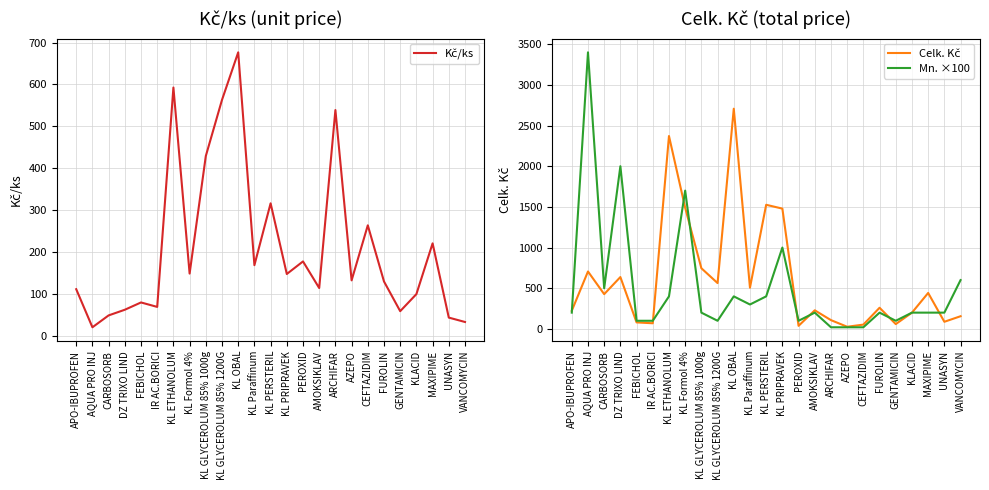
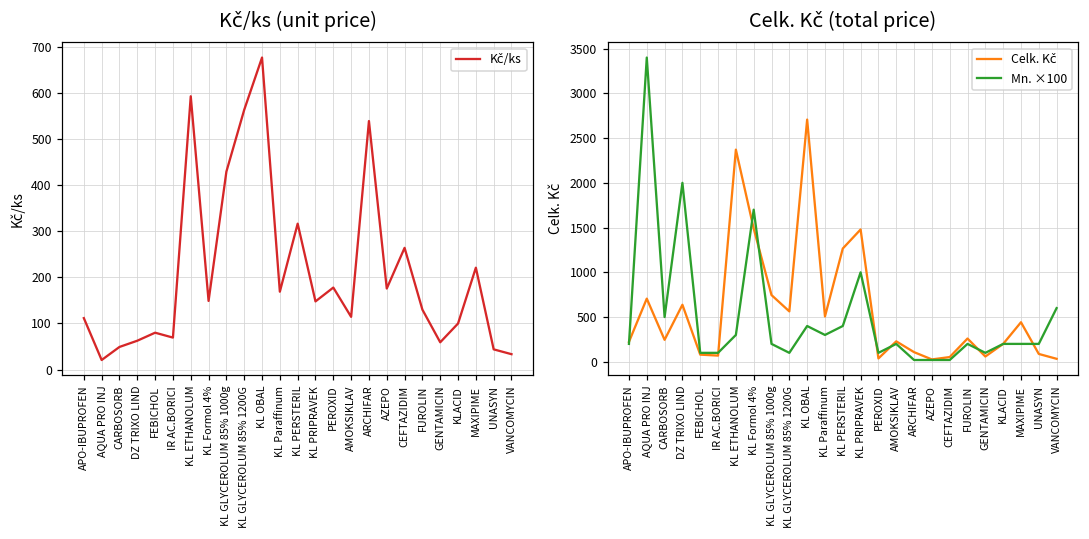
  {
    "Kč/ks (unit price)": {
      "APO-IBUPROFEN": 110,
      "AQUA PRO INJ": 20,
      "CARBOSORB": 50,
      "DZ TRIXO LIND": 60,
      "FEBICHOL": 80,
      "IR AC.BORICI": 70,
      "KL ETHANOLUM": 590,
      "KL Formol 4%": 150,
      "KL GLYCEROLUM 85% 1000g": 430,
      "KL GLYCEROLUM 85% 1200G": 560,
      "KL OBAL": 680,
      "KL Paraffinum": 170,
      "KL PERSTERIL": 320,
      "KL PRIPRAVEK": 150,
      "PEROXID": 180,
      "AMOKSIKLAV": 110,
      "ARCHIFAR": 540,
-     "AZEPO": 130,
+     "AZEPO": 180,
      "CEFTAZIDIM": 260,
      "FUROLIN": 130,
      "GENTAMICIN": 60,
      "KLACID": 100,
      "MAXIPIME": 220,
      "UNASYN": 40,
      "VANCOMYCIN": 30
    },
    "Celk. Kč (total price)": {
      "Celk. Kč": {
        "AQUA PRO INJ": 700,
-       "CARBOSORB": 400,
+       "CARBOSORB": 200,
        "DZ TRIXO LIND": 600,
        "KL ETHANOLUM": 2400,
        "KL Formol 4%": 1500,
        "KL GLYCEROLUM 85% 1000g": 700,
        "KL GLYCEROLUM 85% 1200G": 600,
        "KL OBAL": 2700,
        "KL Paraffinum": 500,
-       "KL PERSTERIL": 1500,
+       "KL PERSTERIL": 1300,
        "KL PRIPRAVEK": 1500,
        "PEROXID": 0,
        "ARCHIFAR": 100,
        "CEFTAZIDIM": 100,
        "FUROLIN": 300,
        "GENTAMICIN": 100,
        "MAXIPIME": 400,
        "UNASYN": 100,
-       "VANCOMYCIN": 200
+       "VANCOMYCIN": 0
      },
      "Mn. ×100": {
        "AQUA PRO INJ": 3400,
        "CARBOSORB": 500,
        "DZ TRIXO LIND": 2000,
-       "KL ETHANOLUM": 400,
+       "KL ETHANOLUM": 300,
        "KL Formol 4%": 1700,
        "KL GLYCEROLUM 85% 1000g": 200,
        "KL GLYCEROLUM 85% 1200G": 100,
        "KL OBAL": 400,
        "KL Paraffinum": 300,
        "KL PERSTERIL": 400,
        "KL PRIPRAVEK": 1000,
        "PEROXID": 100,
        "ARCHIFAR": 0,
        "CEFTAZIDIM": 0,
        "FUROLIN": 200,
        "GENTAMICIN": 100,
        "MAXIPIME": 200,
        "UNASYN": 200,
        "VANCOMYCIN": 600
      }
    }
  }
